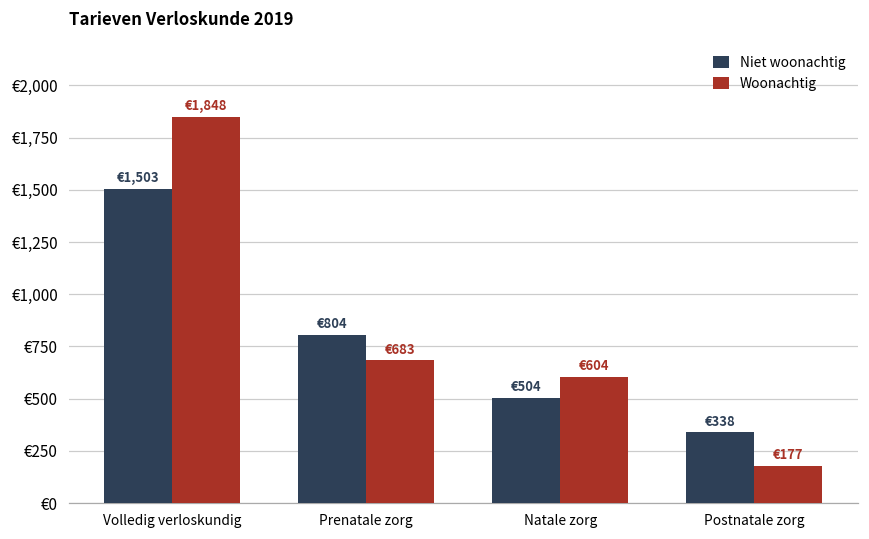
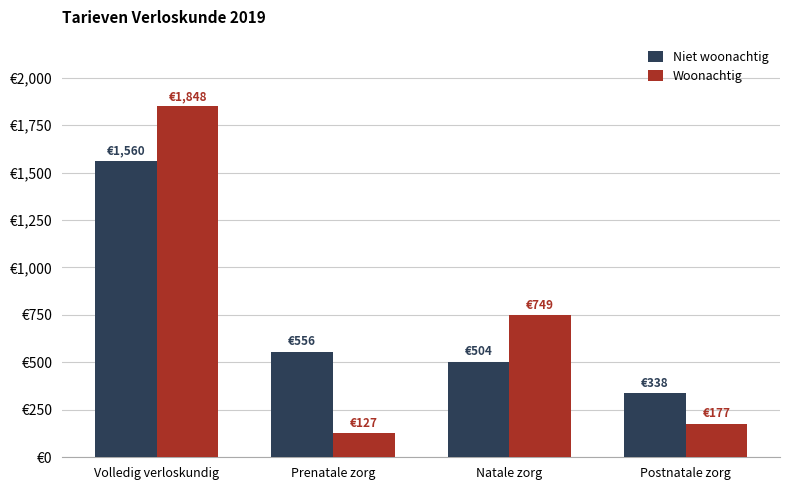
  {
    "Niet woonachtig": {
-     "Volledig verloskundig": "€1,503",
-     "Prenatale zorg": "€804",
+     "Volledig verloskundig": "€1,560",
+     "Prenatale zorg": "€556",
      "Natale zorg": "€504",
      "Postnatale zorg": "€338"
    },
    "Woonachtig": {
      "Volledig verloskundig": "€1,848",
-     "Prenatale zorg": "€683",
-     "Natale zorg": "€604",
+     "Prenatale zorg": "€127",
+     "Natale zorg": "€749",
      "Postnatale zorg": "€177"
    }
  }
